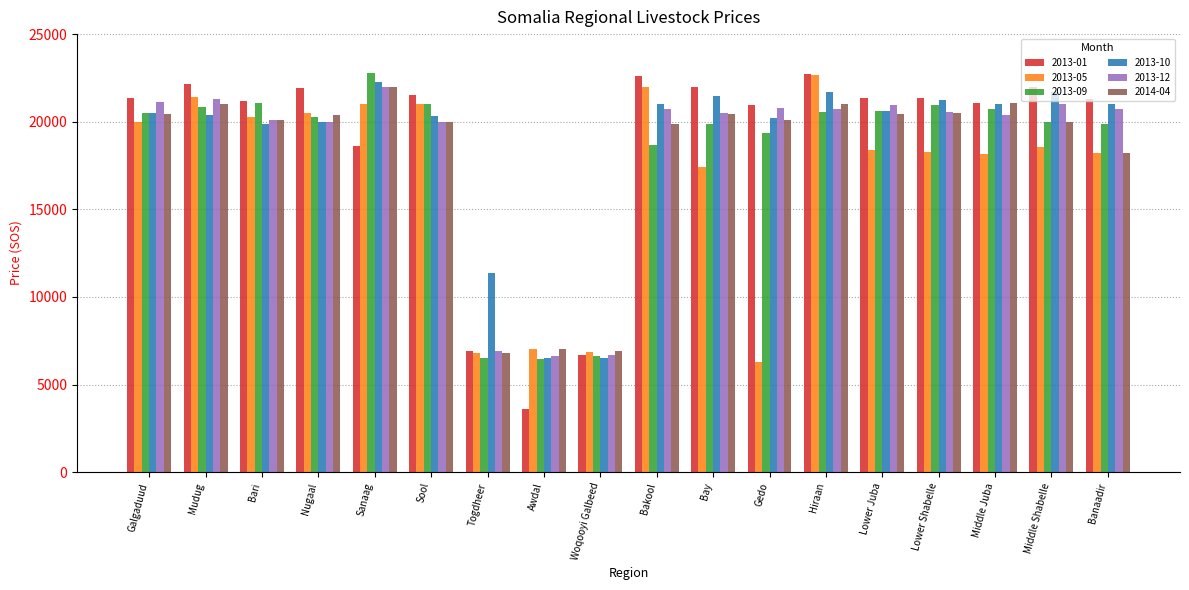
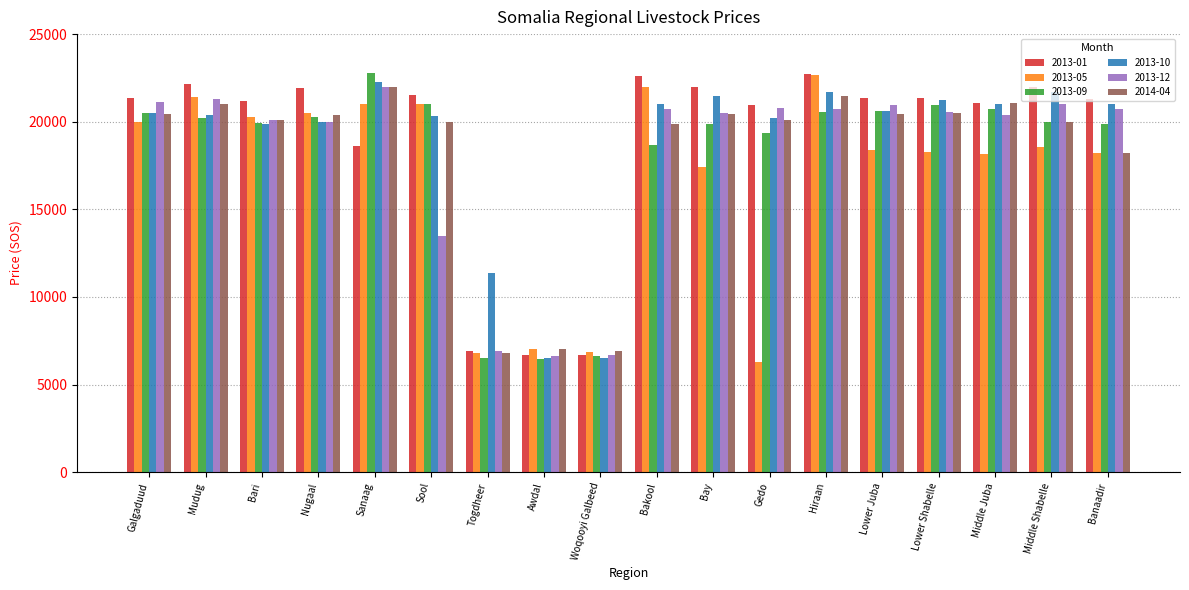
  {
    "2013-01": {
      "Galgaduud": 21300,
      "Mudug": 22200,
      "Bari": 21200,
      "Nugaal": 21900,
      "Sanaag": 18600,
      "Sool": 21500,
      "Togdheer": 6900,
-     "Awdal": 3600,
+     "Awdal": 6700,
      "Woqooyi Galbeed": 6700,
      "Bakool": 22600,
      "Bay": 22000,
      "Gedo": 21000,
      "Hiraan": 22800,
      "Lower Juba": 21400,
      "Lower Shabelle": 21400,
      "Middle Juba": 21100
    },
    "2013-05": {
      "Galgaduud": 20000,
      "Mudug": 21400,
      "Bari": 20300,
      "Nugaal": 20500,
      "Sanaag": 21000,
      "Sool": 21000,
      "Togdheer": 6800,
      "Awdal": 7000,
      "Woqooyi Galbeed": 6900,
      "Bakool": 22000,
      "Bay": 17400,
      "Gedo": 6300,
      "Hiraan": 22700,
      "Lower Juba": 18400,
      "Lower Shabelle": 18300,
      "Middle Juba": 18200,
      "Middle Shabelle": 18600,
      "Banaadir": 18200
    },
    "2013-09": {
      "Galgaduud": 20500,
-     "Mudug": 20800,
-     "Bari": 21100,
+     "Mudug": 20200,
+     "Bari": 19900,
      "Nugaal": 20300,
      "Sanaag": 22800,
      "Sool": 21000,
      "Togdheer": 6500,
      "Awdal": 6500,
      "Woqooyi Galbeed": 6600,
      "Bakool": 18600,
      "Bay": 19900,
      "Gedo": 19400,
      "Hiraan": 20500,
      "Lower Juba": 20600,
      "Lower Shabelle": 20900,
      "Middle Juba": 20800,
      "Middle Shabelle": 20000,
      "Banaadir": 19900
    },
    "2013-10": {
      "Galgaduud": 20500,
      "Mudug": 20400,
      "Bari": 19800,
      "Nugaal": 20000,
      "Sanaag": 22300,
      "Sool": 20300,
      "Togdheer": 11400,
      "Awdal": 6500,
      "Woqooyi Galbeed": 6500,
      "Bakool": 21000,
      "Bay": 21500,
      "Gedo": 20200,
      "Hiraan": 21700,
      "Lower Juba": 20600,
      "Lower Shabelle": 21200,
      "Middle Juba": 21000,
      "Banaadir": 21000
    },
    "2013-12": {
      "Galgaduud": 21100,
      "Mudug": 21300,
      "Bari": 20100,
      "Nugaal": 20000,
      "Sanaag": 22000,
-     "Sool": 20000,
+     "Sool": 13500,
      "Togdheer": 6900,
      "Awdal": 6600,
      "Woqooyi Galbeed": 6700,
      "Bakool": 20800,
      "Bay": 20500,
      "Gedo": 20800,
      "Hiraan": 20700,
      "Lower Juba": 21000,
      "Lower Shabelle": 20600,
      "Middle Juba": 20400,
      "Middle Shabelle": 21000,
      "Banaadir": 20700
    },
    "2014-04": {
      "Galgaduud": 20500,
      "Mudug": 21000,
      "Bari": 20100,
      "Nugaal": 20400,
      "Sanaag": 22000,
      "Sool": 20000,
      "Togdheer": 6800,
      "Awdal": 7000,
      "Woqooyi Galbeed": 6900,
      "Bakool": 19900,
      "Bay": 20500,
      "Gedo": 20100,
-     "Hiraan": 21000,
+     "Hiraan": 21500,
      "Lower Juba": 20500,
      "Lower Shabelle": 20500,
      "Middle Juba": 21100,
      "Middle Shabelle": 20000,
      "Banaadir": 18200
    }
  }
